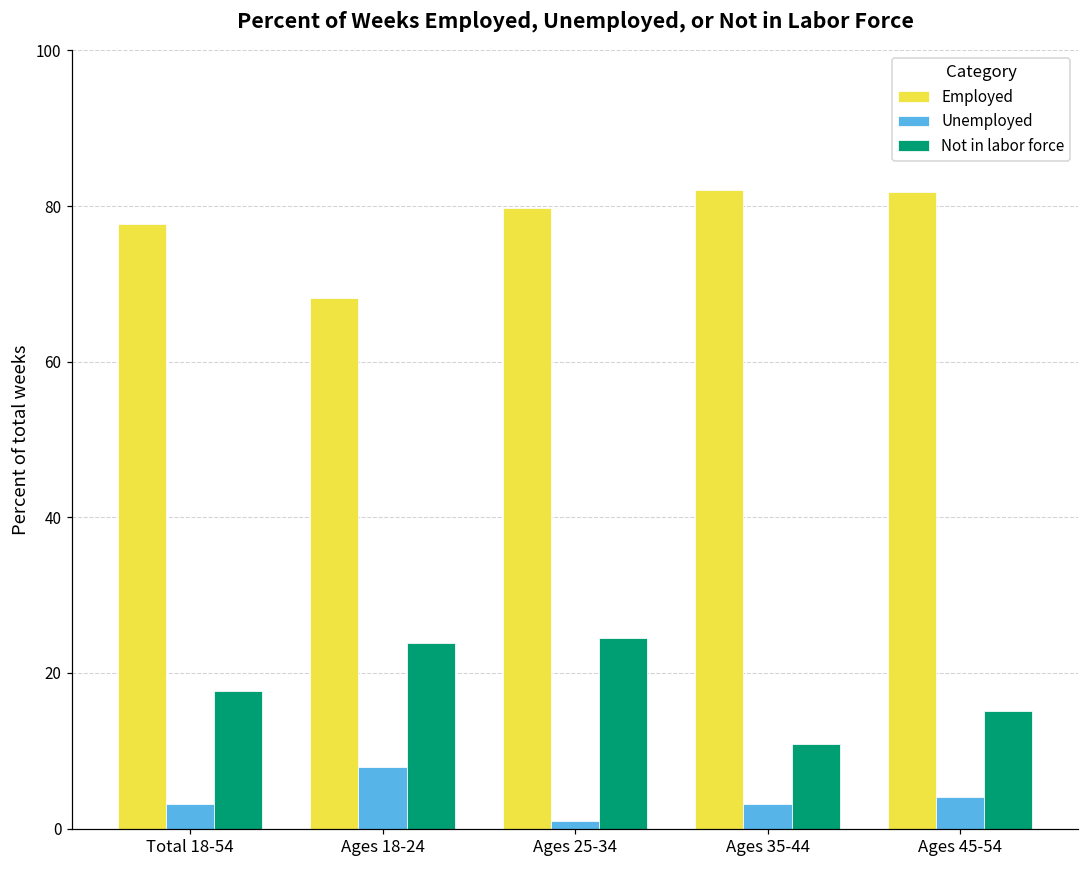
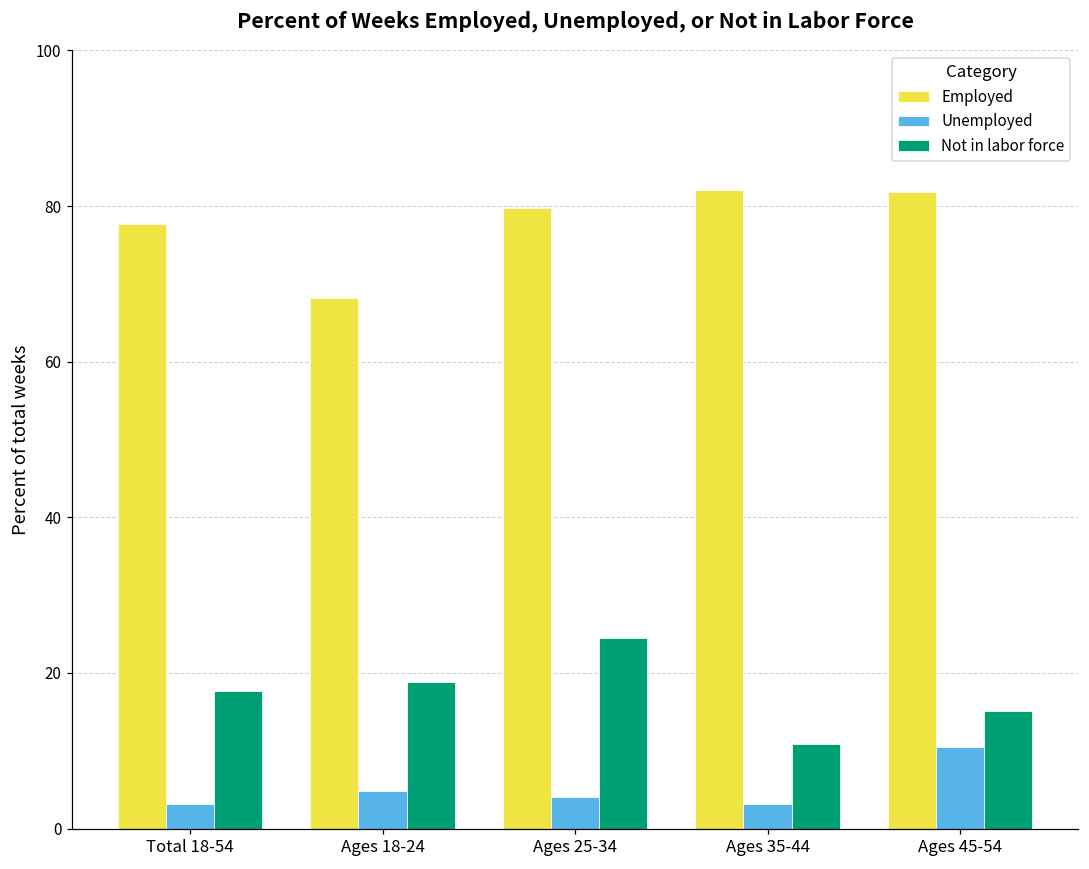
  {
    "Employed": {
      "Total 18-54": 78,
      "Ages 18-24": 68,
      "Ages 25-34": 80,
      "Ages 35-44": 82,
      "Ages 45-54": 82
    },
    "Unemployed": {
      "Total 18-54": 3,
-     "Ages 18-24": 8,
-     "Ages 25-34": 1,
+     "Ages 18-24": 5,
+     "Ages 25-34": 4,
      "Ages 35-44": 3,
-     "Ages 45-54": 4
+     "Ages 45-54": 10
    },
    "Not in labor force": {
      "Total 18-54": 18,
-     "Ages 18-24": 24,
+     "Ages 18-24": 19,
      "Ages 25-34": 25,
      "Ages 35-44": 11,
      "Ages 45-54": 15
    }
  }
